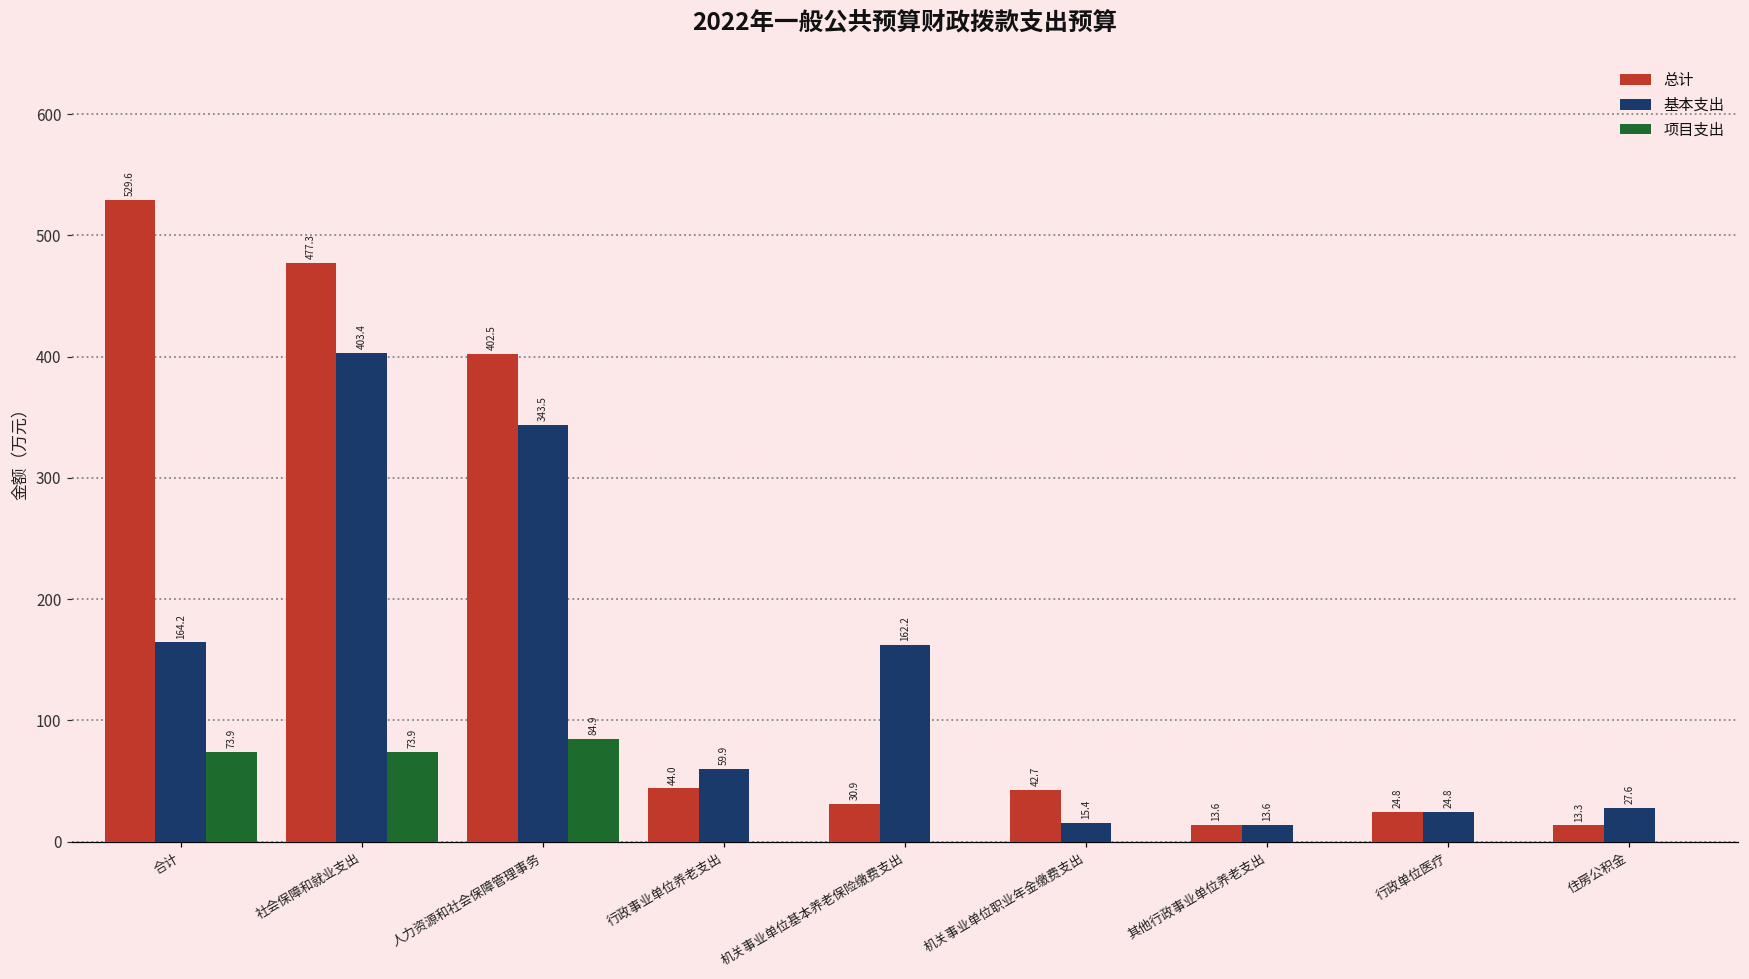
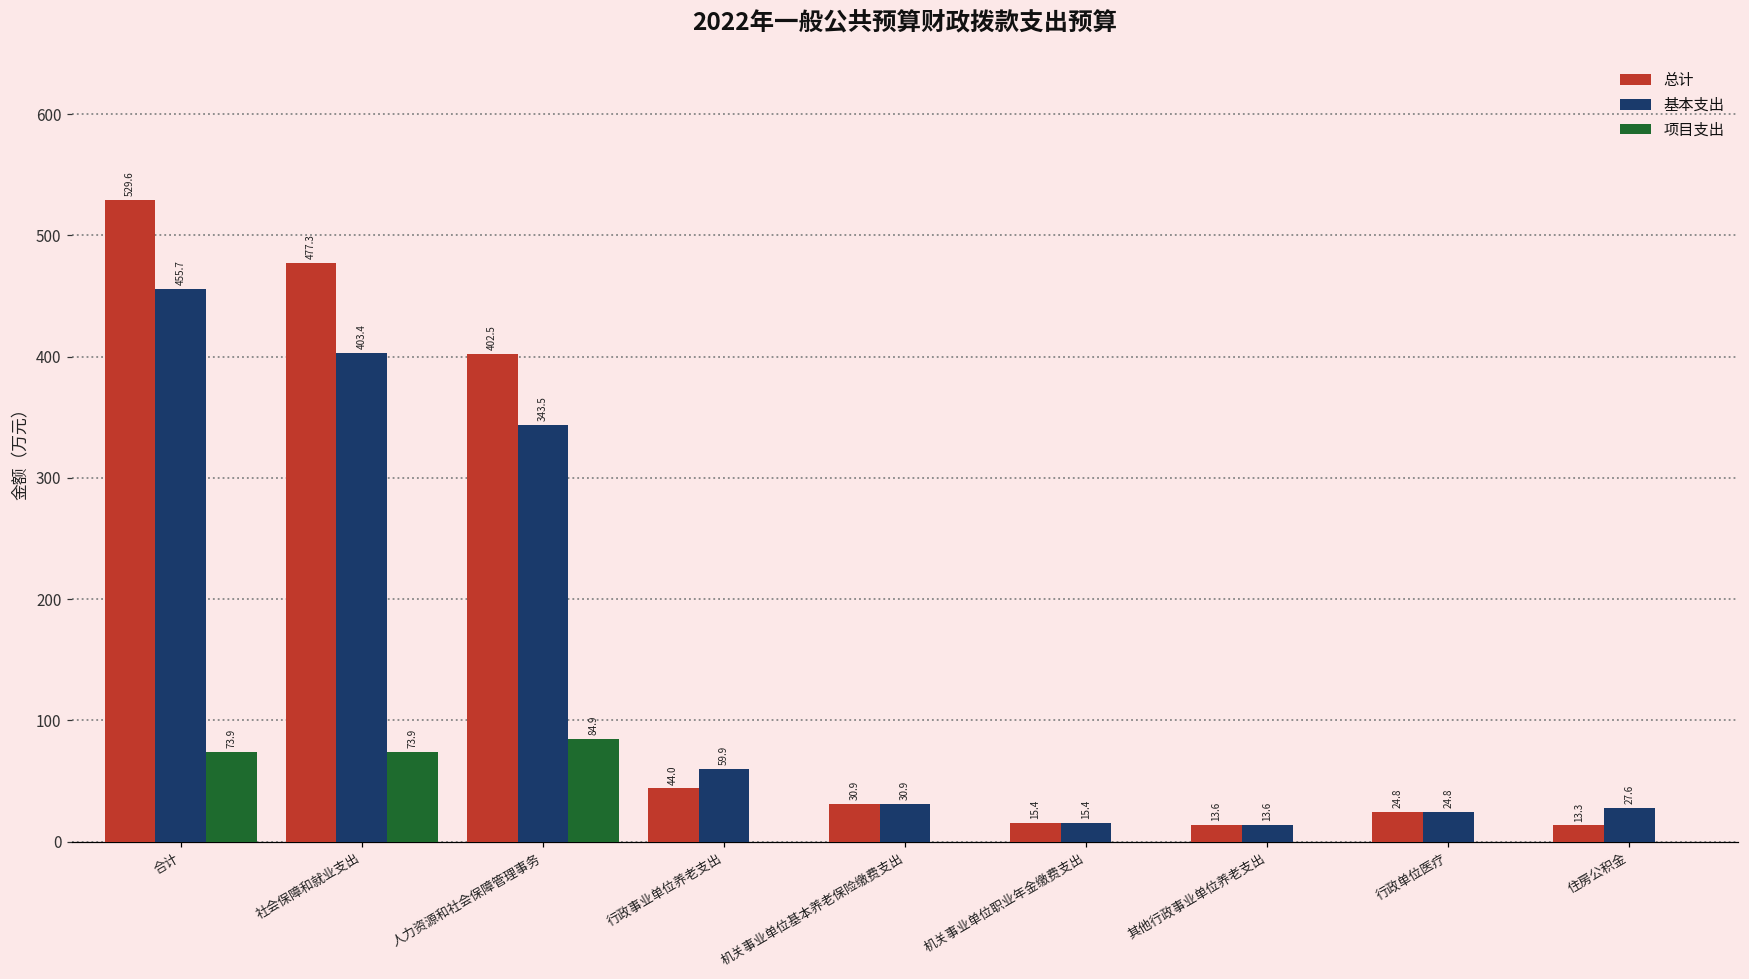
  {
    "总计": {
      "合计": 529.6,
      "社会保障和就业支出": 477.3,
      "人力资源和社会保障管理事务": 402.5,
      "行政事业单位养老支出": 44.0,
      "机关事业单位基本养老保险缴费支出": 30.9,
-     "机关事业单位职业年金缴费支出": 42.7,
+     "机关事业单位职业年金缴费支出": 15.4,
      "其他行政事业单位养老支出": 13.6,
      "行政单位医疗": 24.8,
      "住房公积金": 13.3
    },
    "基本支出": {
-     "合计": 164.2,
+     "合计": 455.7,
      "社会保障和就业支出": 403.4,
      "人力资源和社会保障管理事务": 343.5,
      "行政事业单位养老支出": 59.9,
-     "机关事业单位基本养老保险缴费支出": 162.2,
+     "机关事业单位基本养老保险缴费支出": 30.9,
      "机关事业单位职业年金缴费支出": 15.4,
      "其他行政事业单位养老支出": 13.6,
      "行政单位医疗": 24.8,
      "住房公积金": 27.6
    },
    "项目支出": {
      "合计": 73.9,
      "社会保障和就业支出": 73.9,
      "人力资源和社会保障管理事务": 84.9
    }
  }
